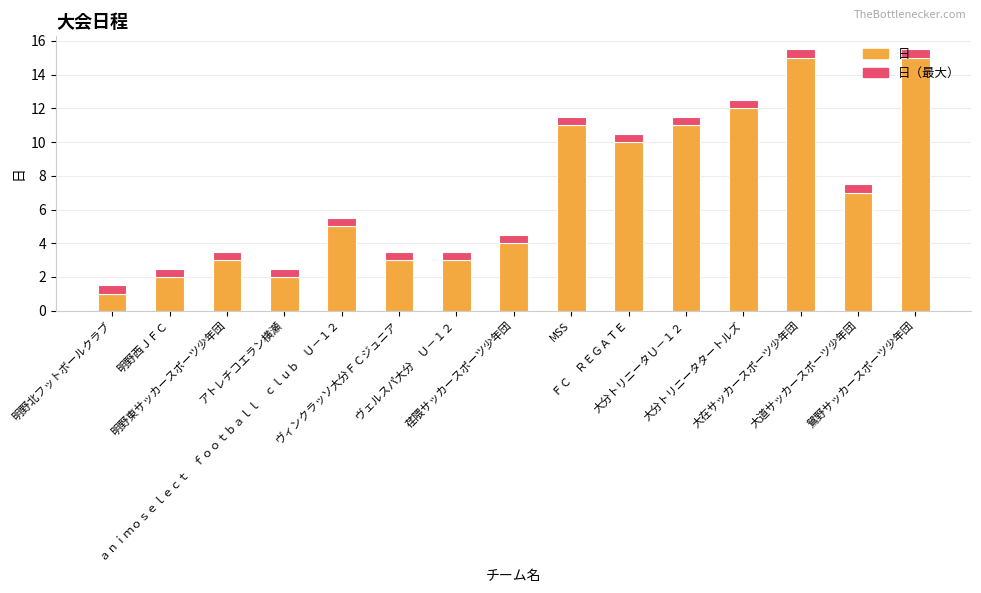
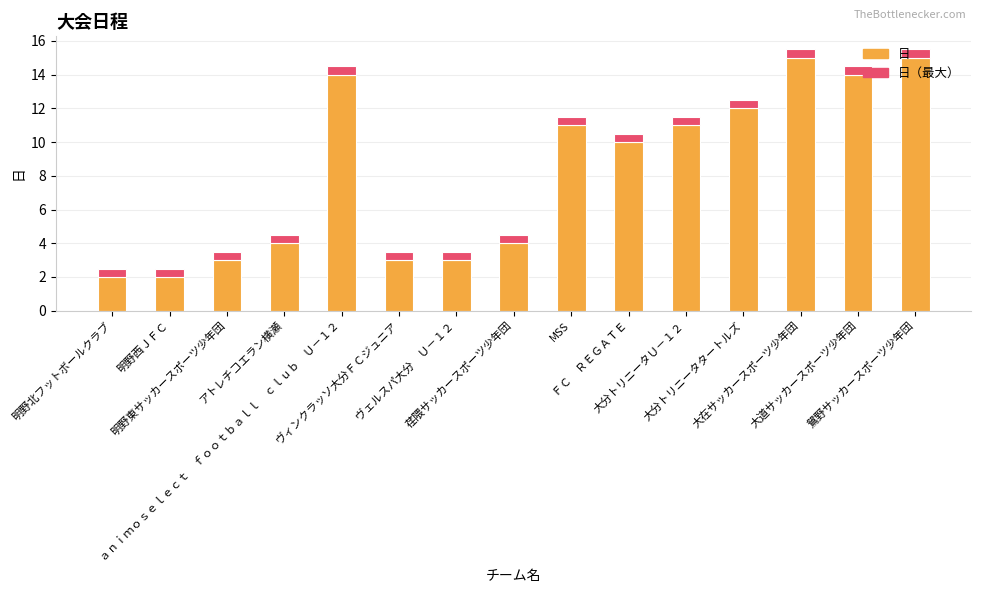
  {
    "日": {
-     "明野北フットボールクラブ": 1,
+     "明野北フットボールクラブ": 2,
      "明野西ＪＦＣ": 2,
      "明野東サッカースポーツ少年団": 3,
-     "アトレチコエラン横瀬": 2,
-     "ａｎｉｍｏｓｅｌｅｃｔ ｆｏｏｔｂａｌｌ ｃｌｕｂ Ｕ－１２": 5,
+     "アトレチコエラン横瀬": 4,
+     "ａｎｉｍｏｓｅｌｅｃｔ ｆｏｏｔｂａｌｌ ｃｌｕｂ Ｕ－１２": 14,
      "ヴィンクラッソ大分ＦＣジュニア": 3,
      "ヴェルスパ大分 Ｕ－１２": 3,
      "荏隈サッカースポーツ少年団": 4,
      "MSS": 11,
      "ＦＣ ＲＥＧＡＴＥ": 10,
      "大分トリニータＵ－１２": 11,
      "大分トリニータタートルズ": 12,
      "大在サッカースポーツ少年団": 15,
-     "大道サッカースポーツ少年団": 7,
+     "大道サッカースポーツ少年団": 14,
      "鴛野サッカースポーツ少年団": 15
    },
    "日（最大）": {
      "明野北フットボールクラブ": 0.5,
      "明野西ＪＦＣ": 0.5,
      "明野東サッカースポーツ少年団": 0.5,
      "アトレチコエラン横瀬": 0.5,
      "ａｎｉｍｏｓｅｌｅｃｔ ｆｏｏｔｂａｌｌ ｃｌｕｂ Ｕ－１２": 0.5,
      "ヴィンクラッソ大分ＦＣジュニア": 0.5,
      "ヴェルスパ大分 Ｕ－１２": 0.5,
      "荏隈サッカースポーツ少年団": 0.5,
      "MSS": 0.5,
      "ＦＣ ＲＥＧＡＴＥ": 0.5,
      "大分トリニータＵ－１２": 0.5,
      "大分トリニータタートルズ": 0.5,
      "大在サッカースポーツ少年団": 0.5,
      "大道サッカースポーツ少年団": 0.5,
      "鴛野サッカースポーツ少年団": 0.5
    }
  }
